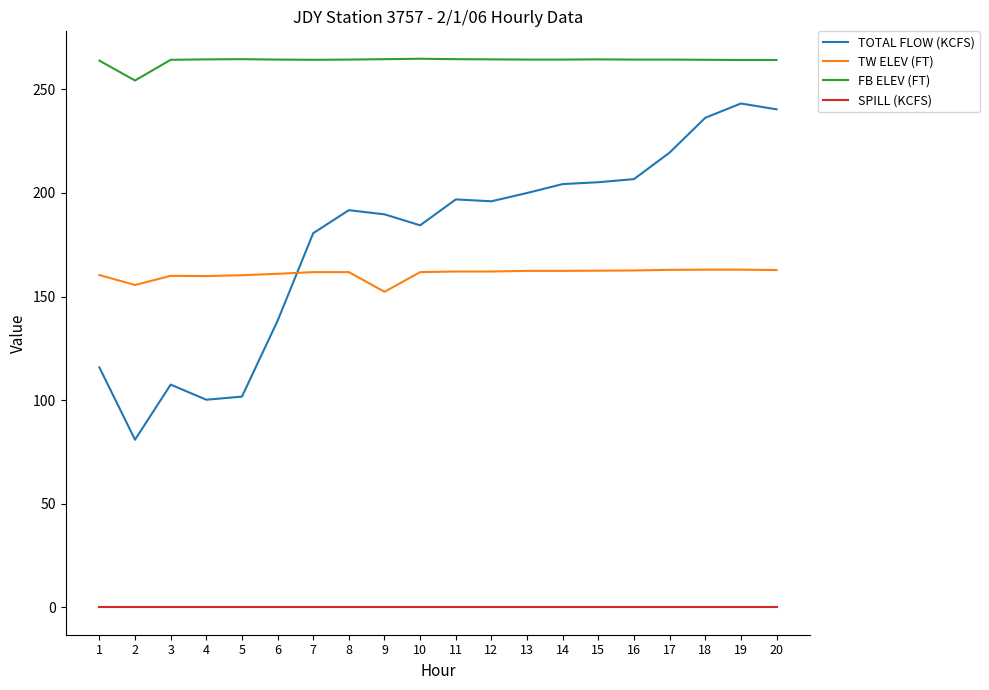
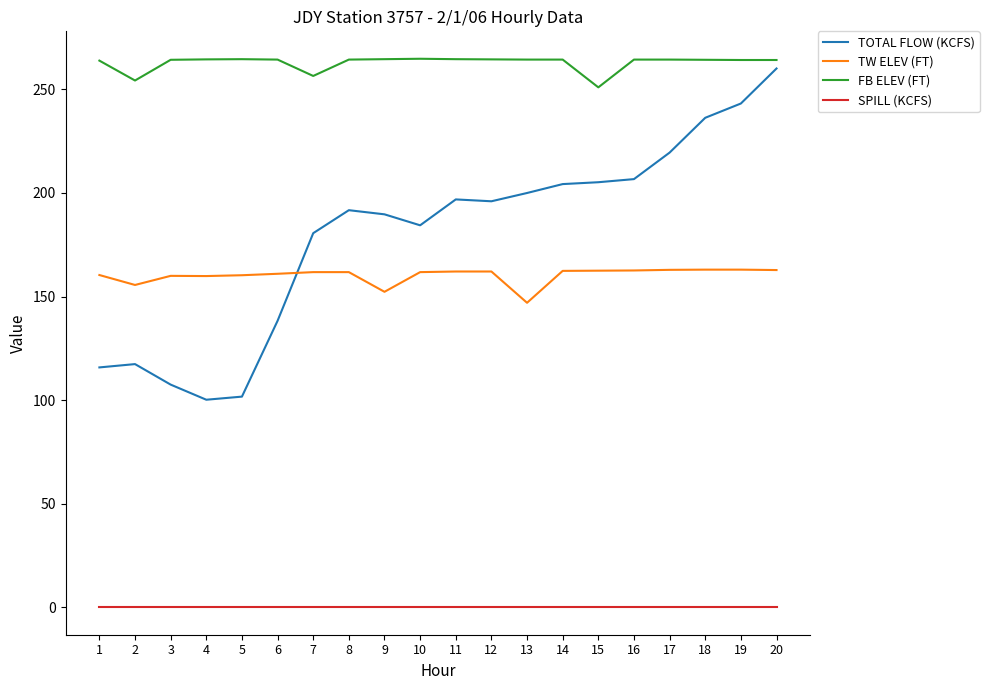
  {
    "TOTAL FLOW (KCFS)": {
      "1": 116,
-     "2": 81,
+     "2": 117,
      "3": 108,
      "4": 100,
      "5": 102,
      "6": 138,
      "7": 181,
      "8": 192,
      "9": 190,
      "10": 184,
      "11": 197,
      "12": 196,
      "13": 200,
      "14": 204,
      "15": 205,
      "16": 207,
      "17": 220,
      "18": 236,
      "19": 243,
-     "20": 240
+     "20": 260
    },
    "TW ELEV (FT)": {
      "1": 160,
      "2": 156,
      "3": 160,
      "4": 160,
      "5": 160,
      "6": 161,
      "7": 162,
      "8": 162,
      "9": 152,
      "10": 162,
      "11": 162,
      "12": 162,
-     "13": 162,
+     "13": 147,
      "14": 162,
      "15": 163,
      "16": 163,
      "17": 163,
      "18": 163,
      "19": 163,
      "20": 163
    },
    "FB ELEV (FT)": {
      "1": 264,
      "2": 254,
      "3": 264,
      "4": 265,
      "5": 265,
      "6": 264,
-     "7": 264,
+     "7": 257,
      "8": 264,
      "9": 265,
      "10": 265,
      "11": 265,
      "12": 265,
      "13": 264,
      "14": 264,
-     "15": 265,
+     "15": 251,
      "16": 264,
      "17": 264,
      "18": 264,
      "19": 264,
      "20": 264
    },
    "SPILL (KCFS)": {
      "1": 0,
      "2": 0,
      "3": 0,
      "4": 0,
      "5": 0,
      "6": 0,
      "7": 0,
      "8": 0,
      "9": 0,
      "10": 0,
      "11": 0,
      "12": 0,
      "13": 0,
      "14": 0,
      "15": 0,
      "16": 0,
      "17": 0,
      "18": 0,
      "19": 0,
      "20": 0
    }
  }
